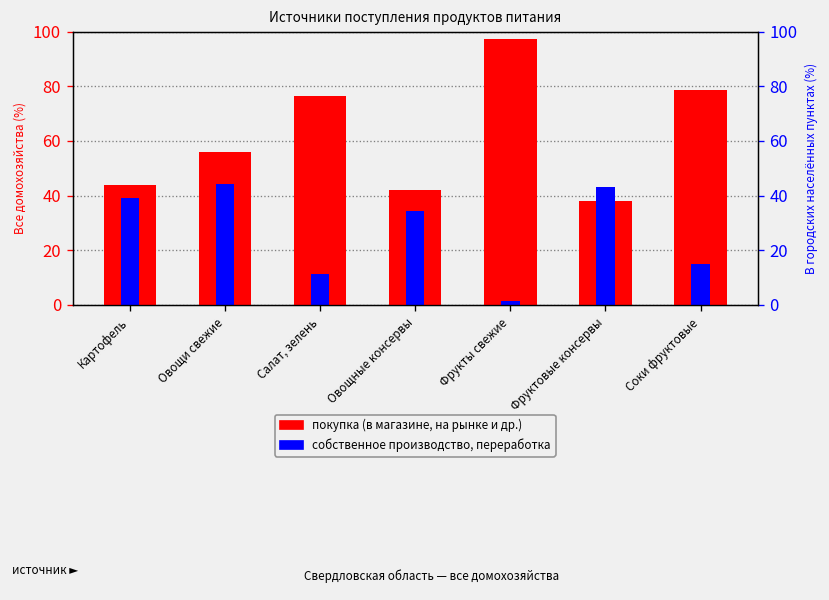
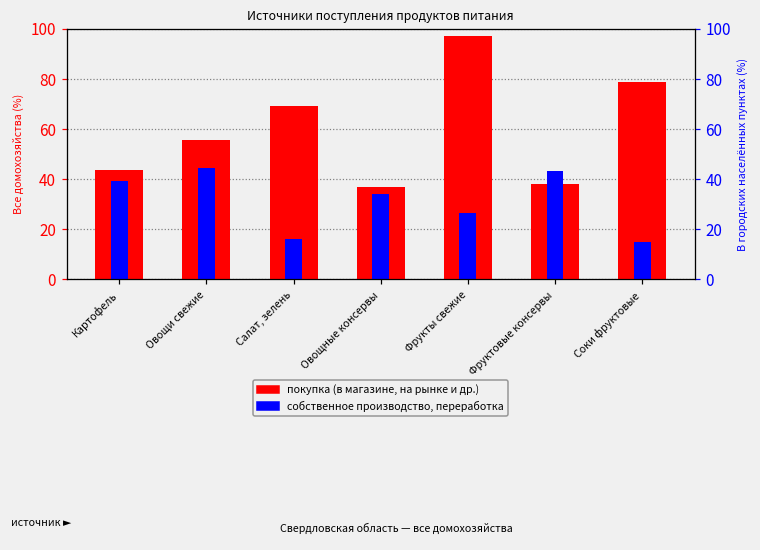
  {
    "покупка (в магазине, на рынке и др.)": {
      "Картофель": 44,
      "Овощи свежие": 56,
-     "Салат, зелень": 76,
-     "Овощные консервы": 42,
+     "Салат, зелень": 69,
+     "Овощные консервы": 37,
      "Фрукты свежие": 97,
      "Соки фруктовые": 79
    },
    "собственное производство, переработка": {
-     "Салат, зелень": 11,
-     "Фрукты свежие": 1,
+     "Салат, зелень": 16,
+     "Фрукты свежие": 27,
      "Фруктовые консервы": 43
    }
  }
